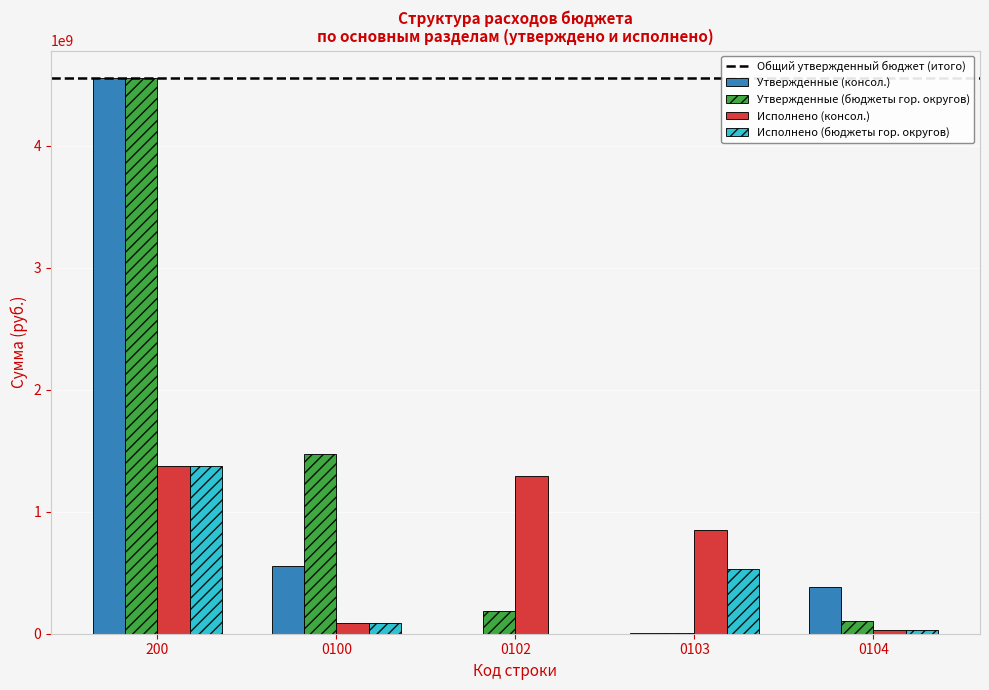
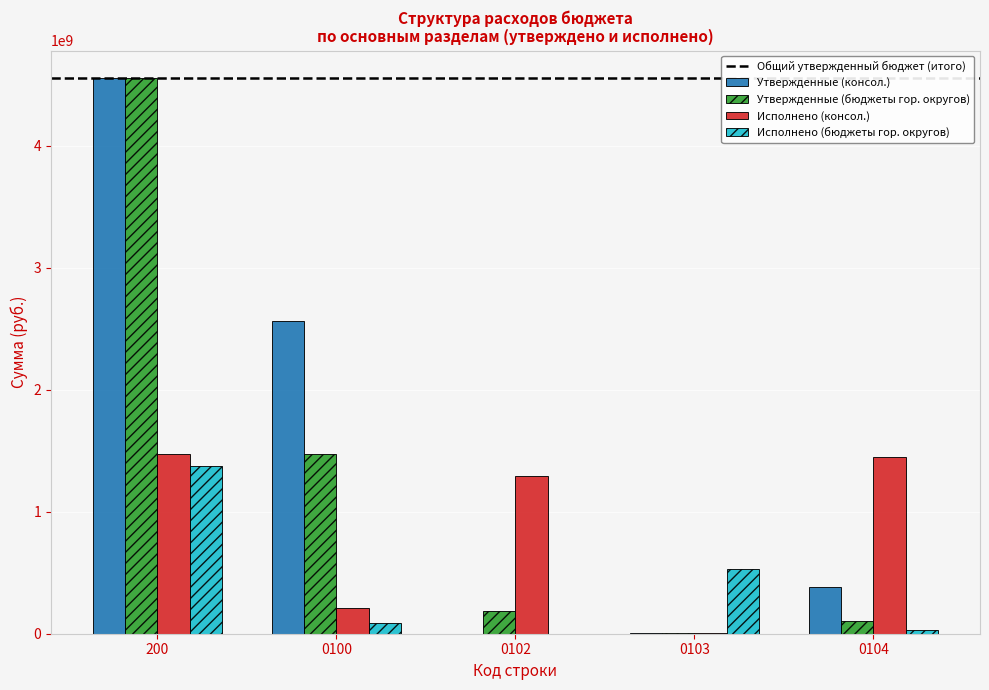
  {
    "Утвержденные (консол.)": {
      "200": 4550000000,
-     "0100": 550000000,
+     "0100": 2570000000,
      "0104": 390000000
    },
    "Утвержденные (бюджеты гор. округов)": {
      "200": 4550000000,
      "0100": 1480000000,
      "0102": 180000000,
      "0104": 110000000
    },
    "Исполнено (консол.)": {
-     "200": 1370000000,
-     "0100": 90000000,
+     "200": 1480000000,
+     "0100": 210000000,
      "0102": 1300000000,
-     "0103": 850000000,
-     "0104": 30000000
+     "0103": 0,
+     "0104": 1450000000
    },
    "Исполнено (бюджеты гор. округов)": {
      "200": 1370000000,
      "0100": 90000000,
      "0103": 530000000,
      "0104": 30000000
    }
  }
